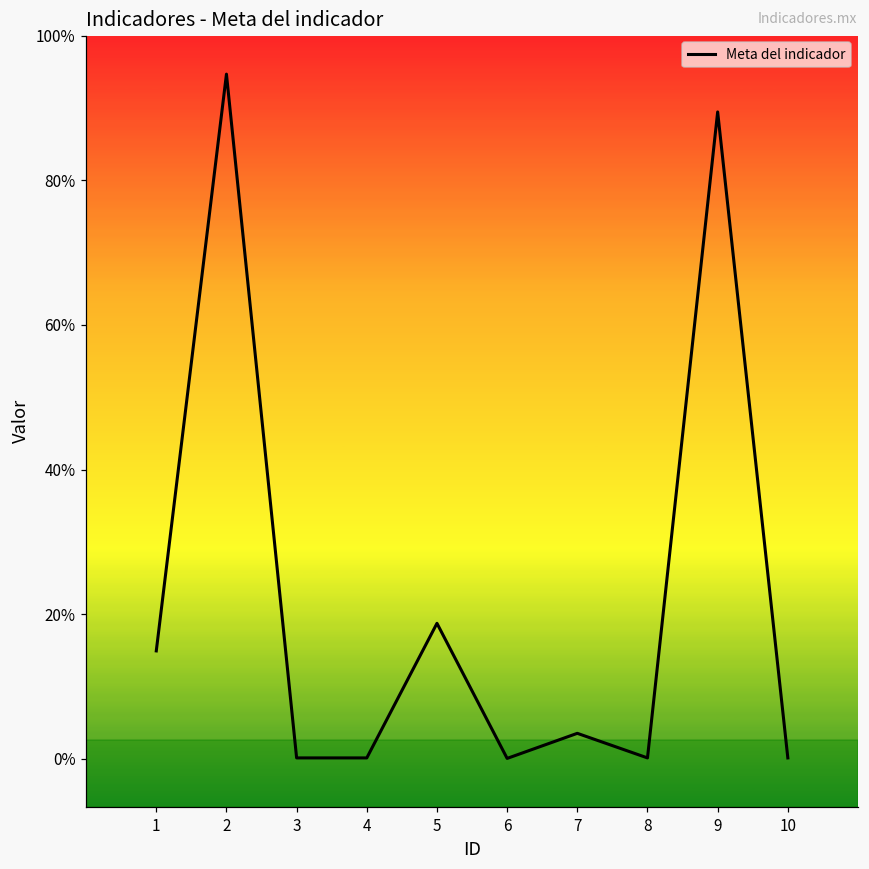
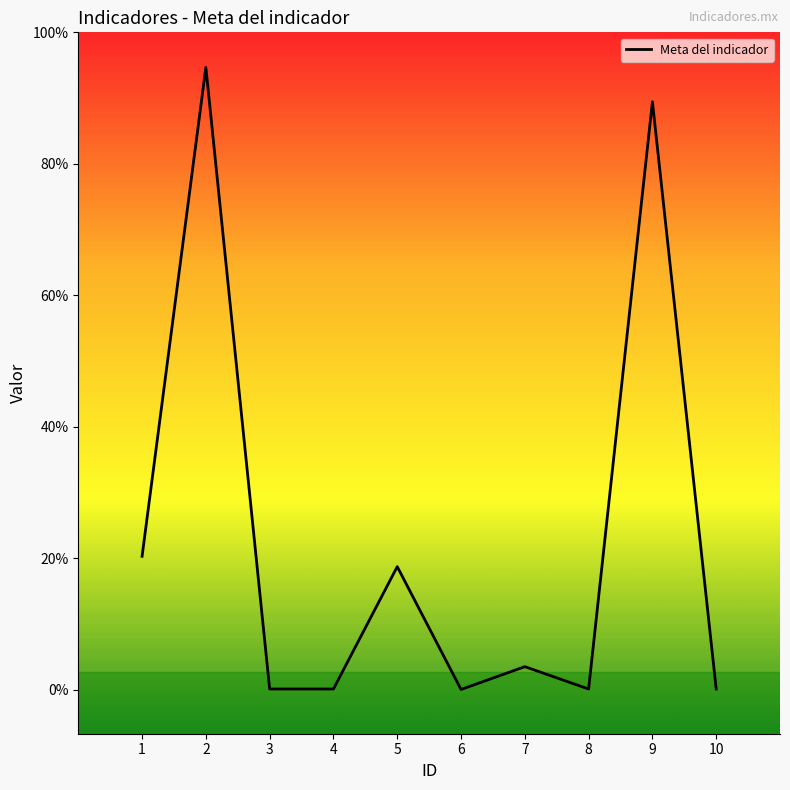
  {
-   "1": "15%",
+   "1": "20%",
    "2": "95%",
    "3": "0%",
    "4": "0%",
    "5": "19%",
    "6": "0%",
    "7": "4%",
    "8": "0%",
    "9": "89%",
    "10": "0%"
  }
